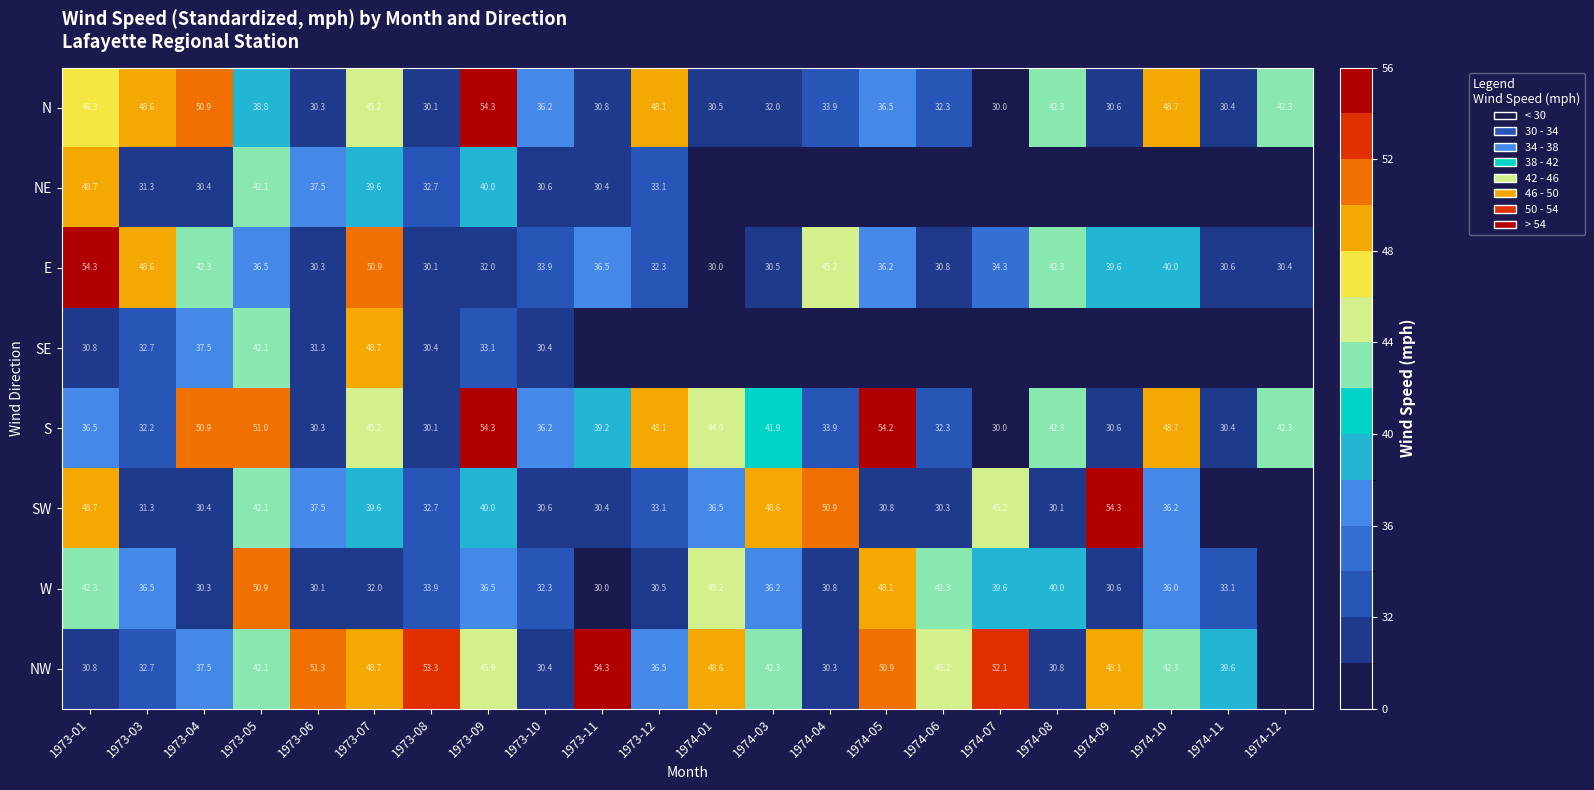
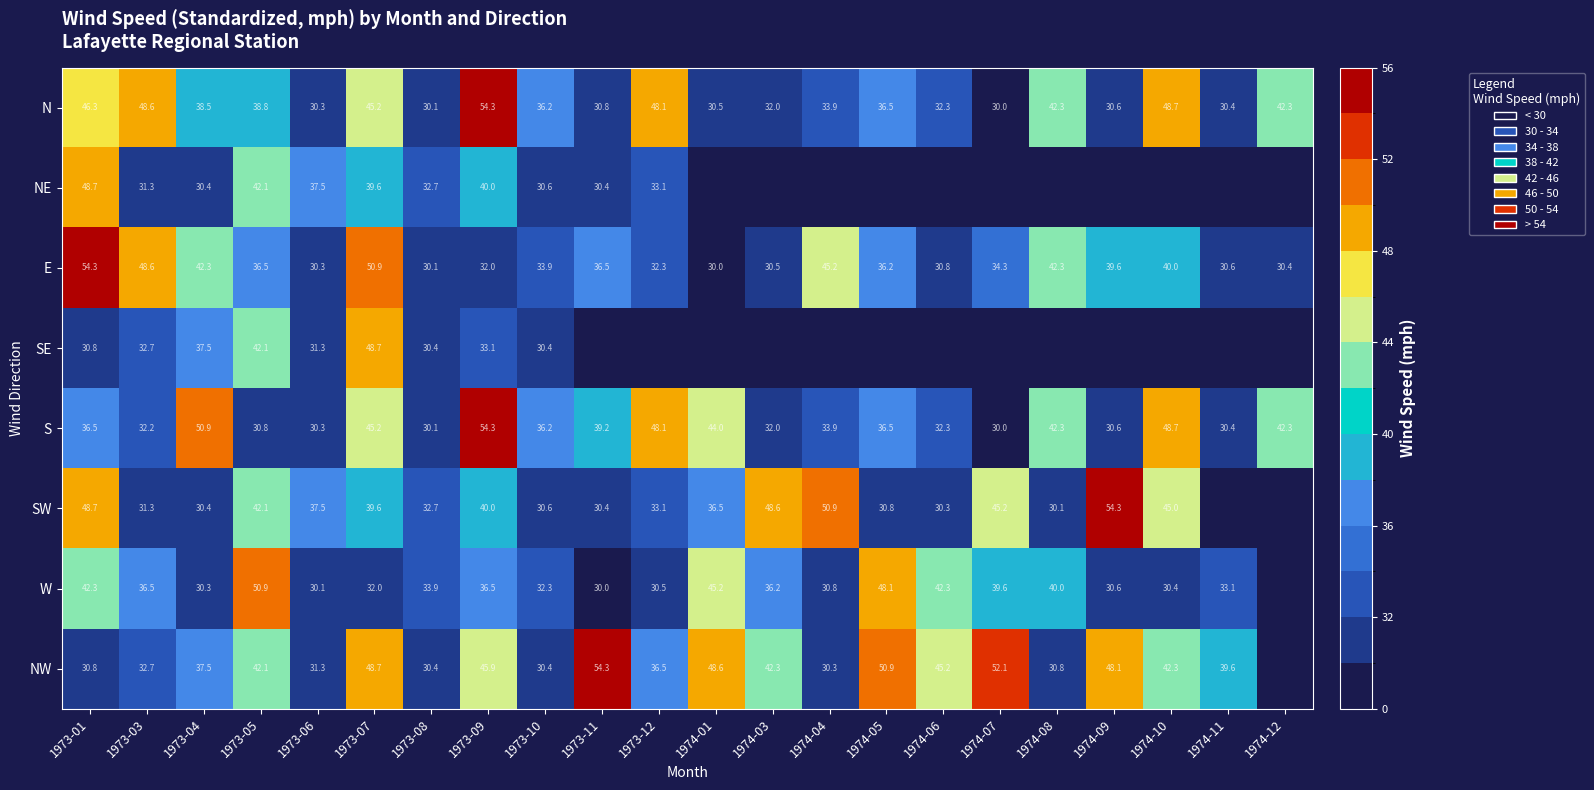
  {
    "N": {
      "1973-01": 46.3,
      "1973-03": 48.6,
-     "1973-04": 50.9,
+     "1973-04": 38.5,
      "1973-05": 38.8,
      "1973-06": 30.3,
      "1973-07": 45.2,
      "1973-08": 30.1,
      "1973-09": 54.3,
      "1973-10": 36.2,
      "1973-11": 30.8,
      "1973-12": 48.1,
      "1974-01": 30.5,
      "1974-03": 32.0,
      "1974-04": 33.9,
      "1974-05": 36.5,
      "1974-06": 32.3,
      "1974-07": 30.0,
      "1974-08": 42.3,
      "1974-09": 30.6,
      "1974-10": 48.7,
      "1974-11": 30.4,
      "1974-12": 42.3
    },
    "NE": {
      "1973-01": 48.7,
      "1973-03": 31.3,
      "1973-04": 30.4,
      "1973-05": 42.1,
      "1973-06": 37.5,
      "1973-07": 39.6,
      "1973-08": 32.7,
      "1973-09": 40.0,
      "1973-10": 30.6,
      "1973-11": 30.4,
      "1973-12": 33.1
    },
    "E": {
      "1973-01": 54.3,
      "1973-03": 48.6,
      "1973-04": 42.3,
      "1973-05": 36.5,
      "1973-06": 30.3,
      "1973-07": 50.9,
      "1973-08": 30.1,
      "1973-09": 32.0,
      "1973-10": 33.9,
      "1973-11": 36.5,
      "1973-12": 32.3,
      "1974-01": 30.0,
      "1974-03": 30.5,
      "1974-04": 45.2,
      "1974-05": 36.2,
      "1974-06": 30.8,
      "1974-07": 34.3,
      "1974-08": 42.3,
      "1974-09": 39.6,
      "1974-10": 40.0,
      "1974-11": 30.6,
      "1974-12": 30.4
    },
    "SE": {
      "1973-01": 30.8,
      "1973-03": 32.7,
      "1973-04": 37.5,
      "1973-05": 42.1,
      "1973-06": 31.3,
      "1973-07": 48.7,
      "1973-08": 30.4,
      "1973-09": 33.1,
      "1973-10": 30.4
    },
    "S": {
      "1973-01": 36.5,
      "1973-03": 32.2,
      "1973-04": 50.9,
-     "1973-05": 51.0,
+     "1973-05": 30.8,
      "1973-06": 30.3,
      "1973-07": 45.2,
      "1973-08": 30.1,
      "1973-09": 54.3,
      "1973-10": 36.2,
      "1973-11": 39.2,
      "1973-12": 48.1,
      "1974-01": 44.0,
-     "1974-03": 41.9,
+     "1974-03": 32.0,
      "1974-04": 33.9,
-     "1974-05": 54.2,
+     "1974-05": 36.5,
      "1974-06": 32.3,
      "1974-07": 30.0,
      "1974-08": 42.3,
      "1974-09": 30.6,
      "1974-10": 48.7,
      "1974-11": 30.4,
      "1974-12": 42.3
    },
    "SW": {
      "1973-01": 48.7,
      "1973-03": 31.3,
      "1973-04": 30.4,
      "1973-05": 42.1,
      "1973-06": 37.5,
      "1973-07": 39.6,
      "1973-08": 32.7,
      "1973-09": 40.0,
      "1973-10": 30.6,
      "1973-11": 30.4,
      "1973-12": 33.1,
      "1974-01": 36.5,
      "1974-03": 48.6,
      "1974-04": 50.9,
      "1974-05": 30.8,
      "1974-06": 30.3,
      "1974-07": 45.2,
      "1974-08": 30.1,
      "1974-09": 54.3,
-     "1974-10": 36.2
+     "1974-10": 45.0
    },
    "W": {
      "1973-01": 42.3,
      "1973-03": 36.5,
      "1973-04": 30.3,
      "1973-05": 50.9,
      "1973-06": 30.1,
      "1973-07": 32.0,
      "1973-08": 33.9,
      "1973-09": 36.5,
      "1973-10": 32.3,
      "1973-11": 30.0,
      "1973-12": 30.5,
      "1974-01": 45.2,
      "1974-03": 36.2,
      "1974-04": 30.8,
      "1974-05": 48.1,
      "1974-06": 42.3,
      "1974-07": 39.6,
      "1974-08": 40.0,
      "1974-09": 30.6,
-     "1974-10": 36.0,
+     "1974-10": 30.4,
      "1974-11": 33.1
    },
    "NW": {
      "1973-01": 30.8,
      "1973-03": 32.7,
      "1973-04": 37.5,
      "1973-05": 42.1,
-     "1973-06": 51.3,
+     "1973-06": 31.3,
      "1973-07": 48.7,
-     "1973-08": 53.3,
+     "1973-08": 30.4,
      "1973-09": 45.9,
      "1973-10": 30.4,
      "1973-11": 54.3,
      "1973-12": 36.5,
      "1974-01": 48.6,
      "1974-03": 42.3,
      "1974-04": 30.3,
      "1974-05": 50.9,
      "1974-06": 45.2,
      "1974-07": 52.1,
      "1974-08": 30.8,
      "1974-09": 48.1,
      "1974-10": 42.3,
      "1974-11": 39.6
    }
  }
